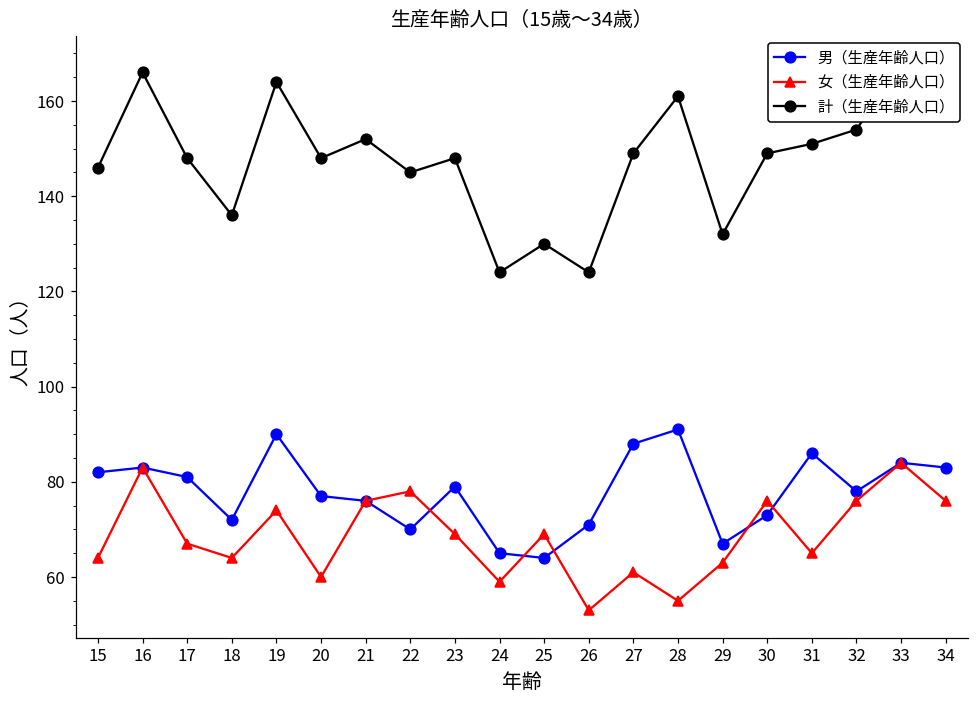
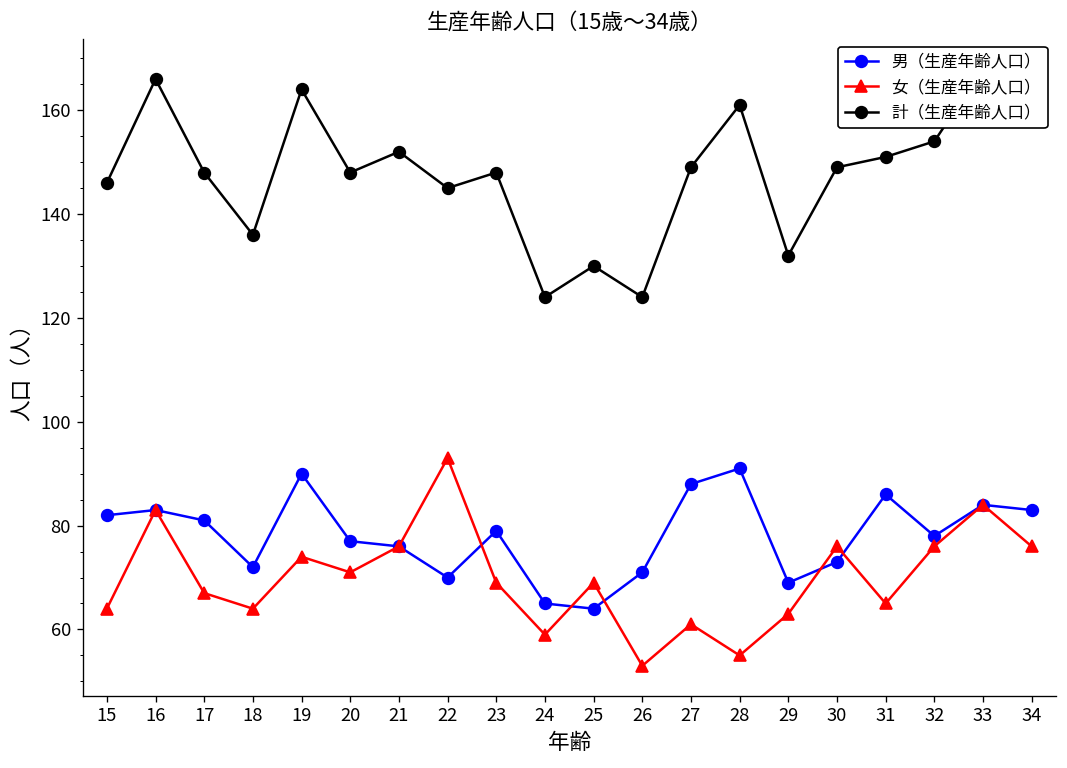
  {
    "男（生産年齢人口）": {
      "15": 82,
      "17": 81,
      "18": 72,
      "19": 90,
      "20": 77,
      "22": 70,
      "23": 79,
      "24": 65,
      "25": 64,
      "26": 71,
      "27": 88,
      "28": 91,
-     "29": 67,
+     "29": 69,
      "30": 73,
      "31": 86,
      "32": 78,
      "34": 83
    },
    "女（生産年齢人口）": {
      "15": 64,
      "17": 67,
      "18": 64,
      "19": 74,
-     "20": 60,
-     "22": 78,
+     "20": 71,
+     "22": 93,
      "23": 69,
      "24": 59,
      "25": 69,
      "26": 53,
      "27": 61,
      "28": 55,
      "29": 63,
      "30": 76,
      "31": 65,
      "32": 76,
      "34": 76
    },
    "計（生産年齢人口）": {
      "15": 146,
      "16": 166,
      "17": 148,
      "18": 136,
      "19": 164,
      "20": 148,
      "21": 152,
      "22": 145,
      "23": 148,
      "24": 124,
      "25": 130,
      "26": 124,
      "27": 149,
      "28": 161,
      "29": 132,
      "30": 149,
      "31": 151,
      "32": 154
    }
  }
